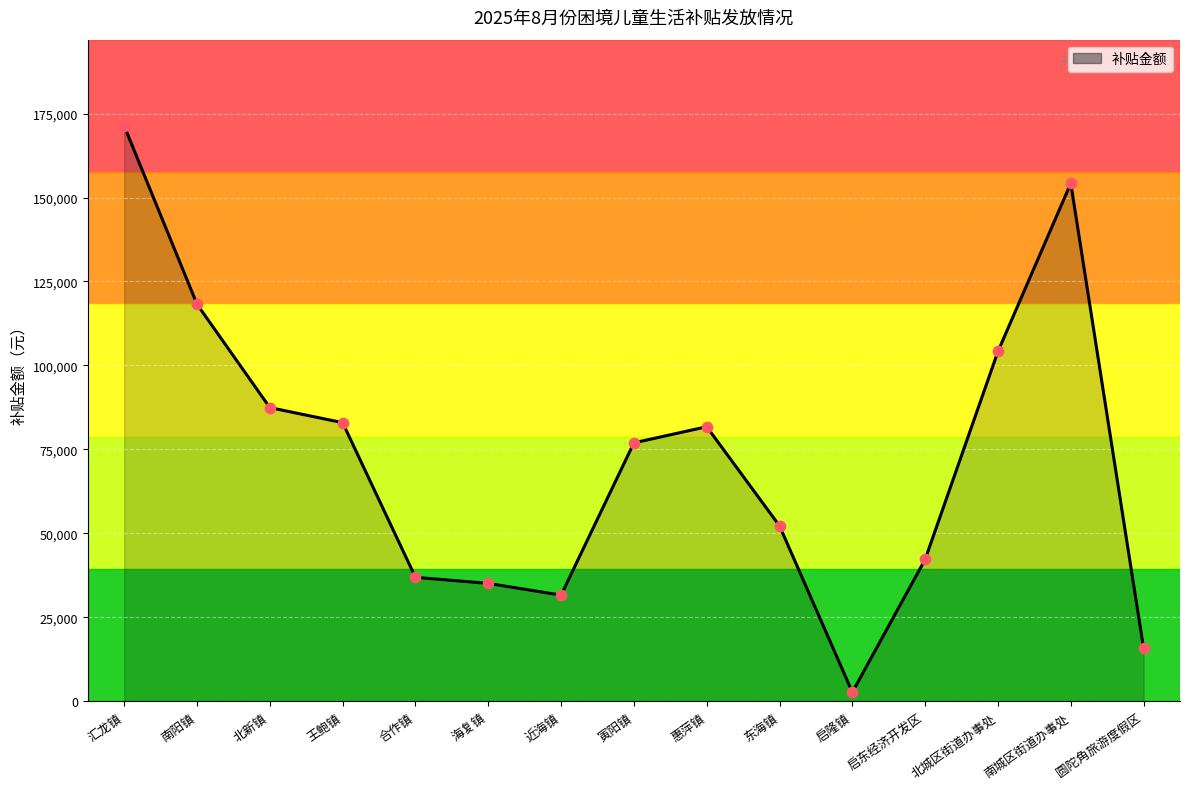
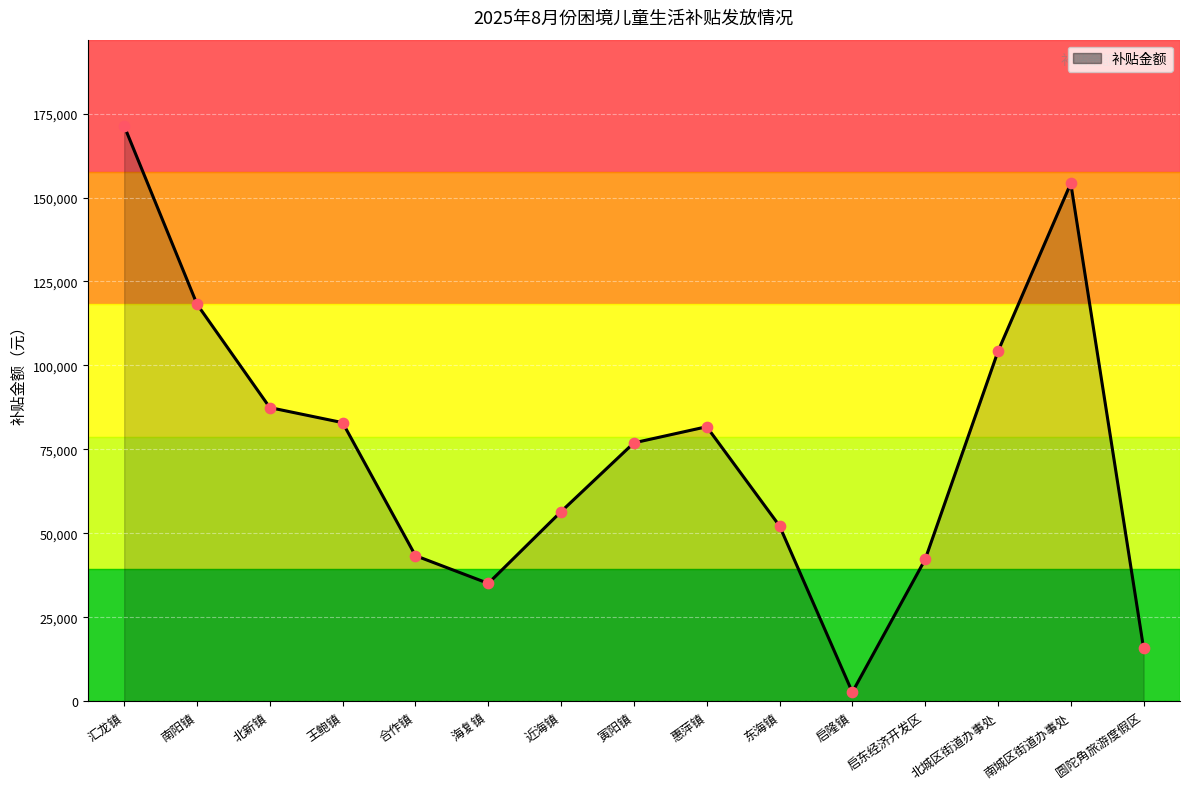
  {
    "汇龙镇": "171,000",
    "南阳镇": "118,000",
    "北新镇": "87,000",
    "王鲍镇": "83,000",
-   "合作镇": "37,000",
+   "合作镇": "43,000",
    "海复镇": "35,000",
-   "近海镇": "32,000",
+   "近海镇": "56,000",
    "寅阳镇": "77,000",
    "惠萍镇": "82,000",
    "东海镇": "52,000",
    "启隆镇": "3,000",
    "启东经济开发区": "42,000",
    "北城区街道办事处": "104,000",
    "南城区街道办事处": "154,000",
    "圆陀角旅游度假区": "16,000"
  }
